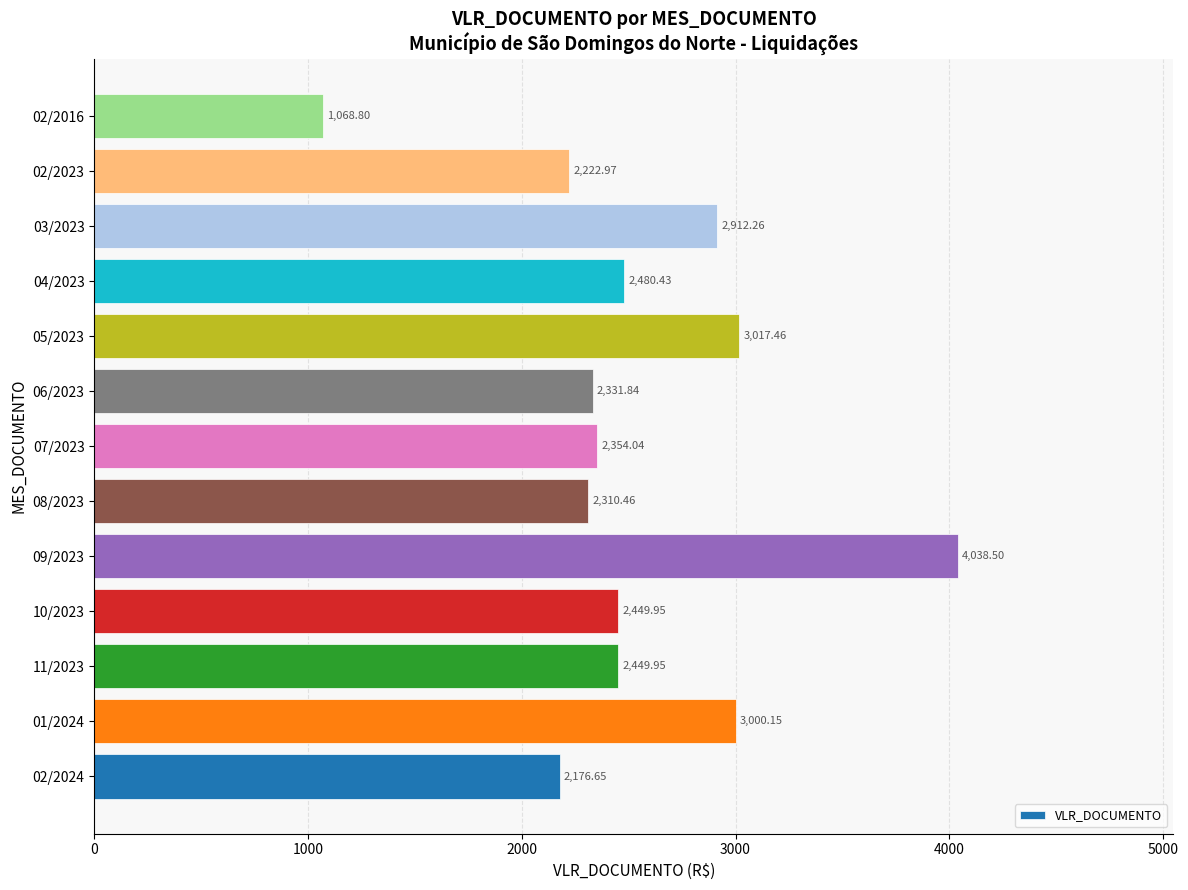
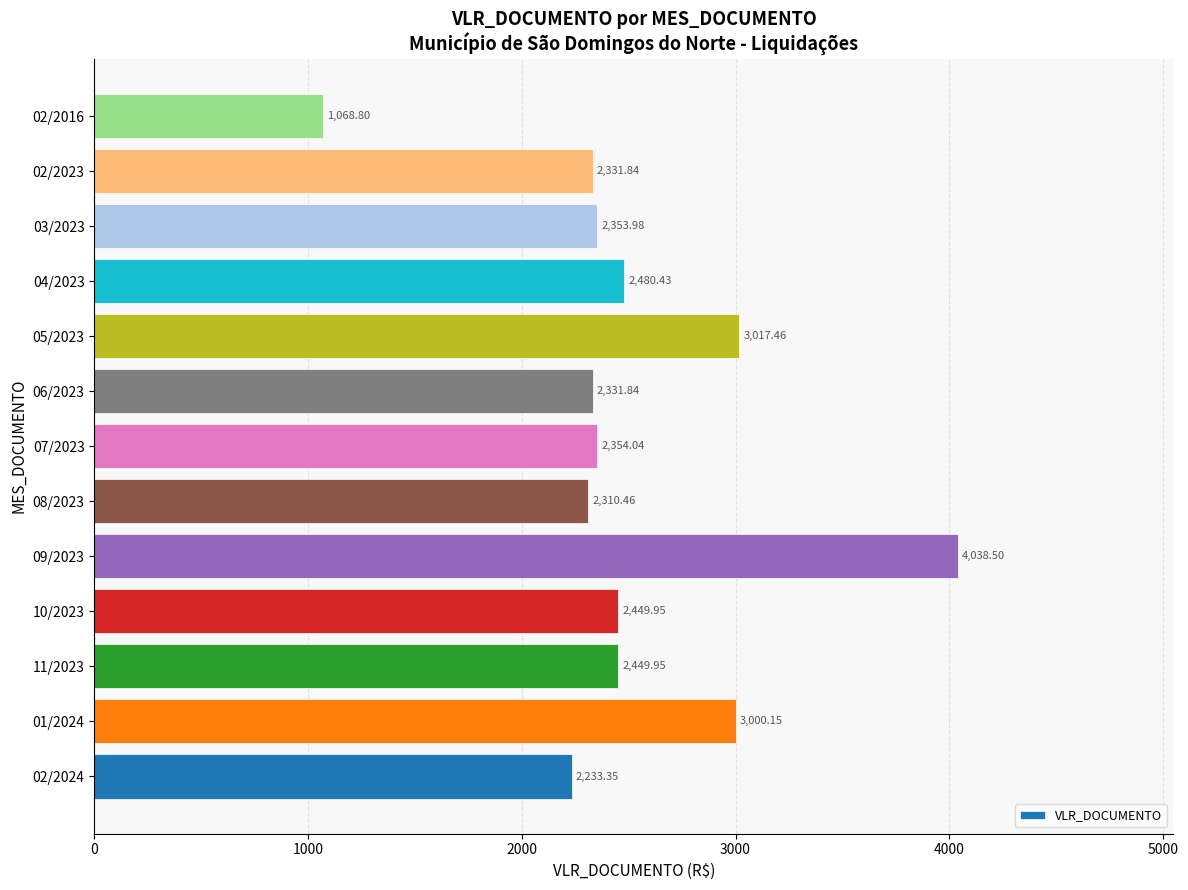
  {
    "02/2016": "1,068.80",
-   "02/2023": "2,222.97",
-   "03/2023": "2,912.26",
+   "02/2023": "2,331.84",
+   "03/2023": "2,353.98",
    "04/2023": "2,480.43",
    "05/2023": "3,017.46",
    "06/2023": "2,331.84",
    "07/2023": "2,354.04",
    "08/2023": "2,310.46",
    "09/2023": "4,038.50",
    "10/2023": "2,449.95",
    "11/2023": "2,449.95",
    "01/2024": "3,000.15",
-   "02/2024": "2,176.65"
+   "02/2024": "2,233.35"
  }
